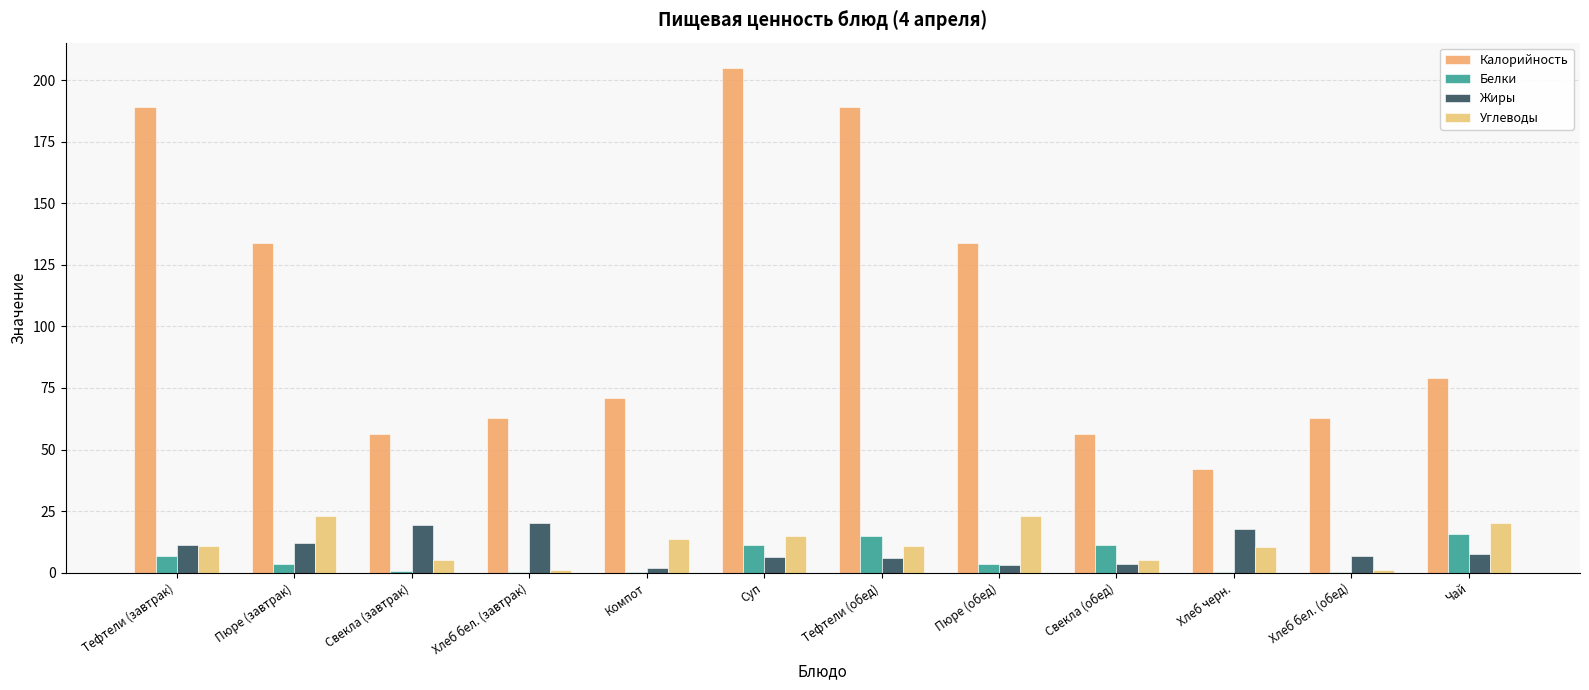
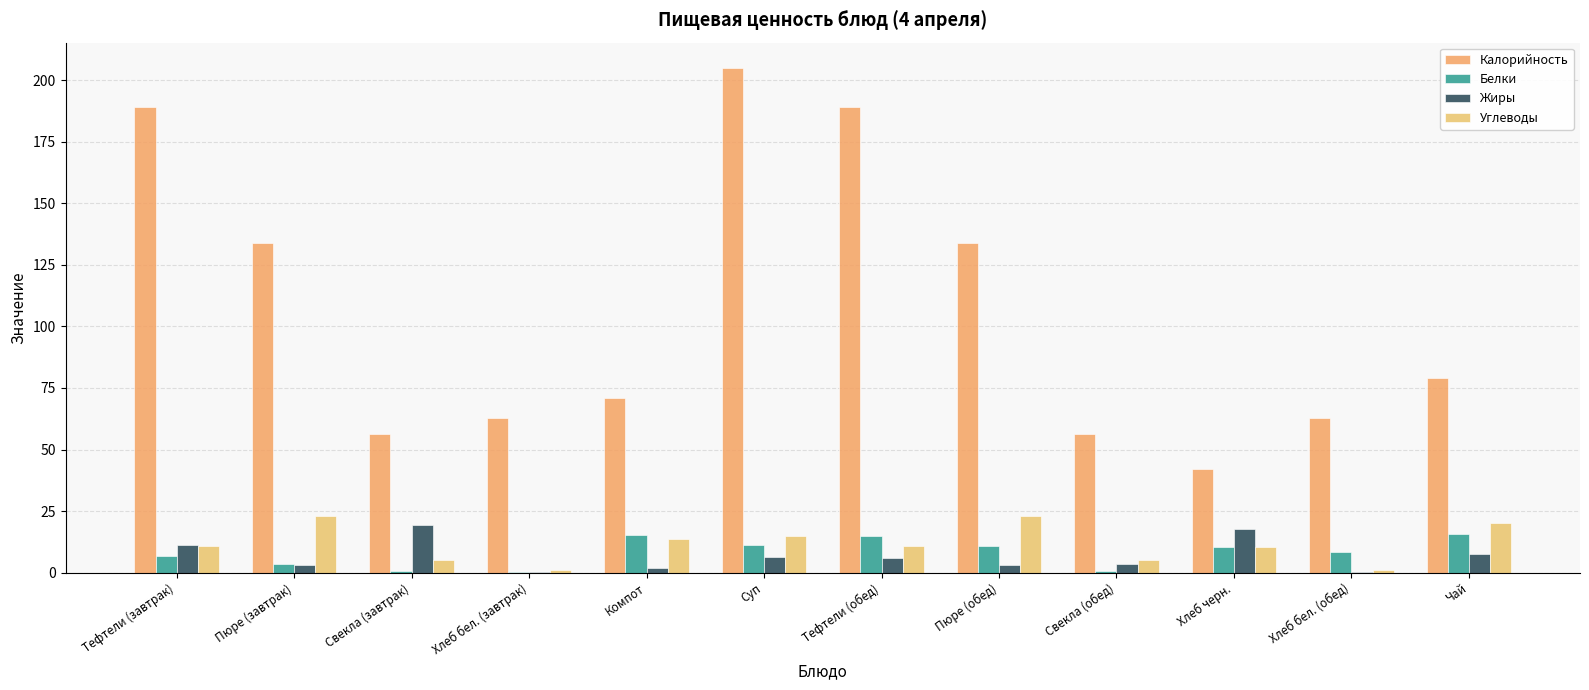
  {
    "Белки": {
      "Тефтели (завтрак)": 7,
      "Пюре (завтрак)": 3,
-     "Компот": 0,
+     "Компот": 15,
      "Суп": 11,
      "Тефтели (обед)": 15,
-     "Пюре (обед)": 3,
-     "Свекла (обед)": 11,
-     "Хлеб черн.": 0,
-     "Хлеб бел. (обед)": 0,
+     "Пюре (обед)": 11,
+     "Свекла (обед)": 1,
+     "Хлеб черн.": 10,
+     "Хлеб бел. (обед)": 8,
      "Чай": 16
    },
    "Жиры": {
      "Тефтели (завтрак)": 11,
-     "Пюре (завтрак)": 12,
+     "Пюре (завтрак)": 3,
      "Свекла (завтрак)": 19,
-     "Хлеб бел. (завтрак)": 20,
+     "Хлеб бел. (завтрак)": 0,
      "Компот": 2,
      "Суп": 6,
      "Тефтели (обед)": 6,
      "Пюре (обед)": 3,
      "Свекла (обед)": 4,
      "Хлеб черн.": 18,
-     "Хлеб бел. (обед)": 7,
+     "Хлеб бел. (обед)": 0,
      "Чай": 8
    }
  }
